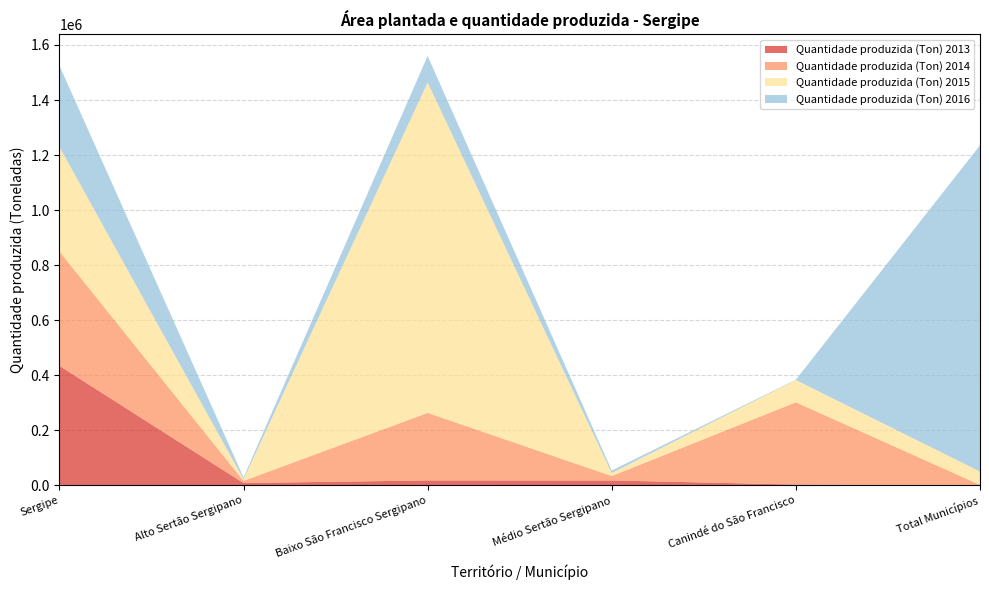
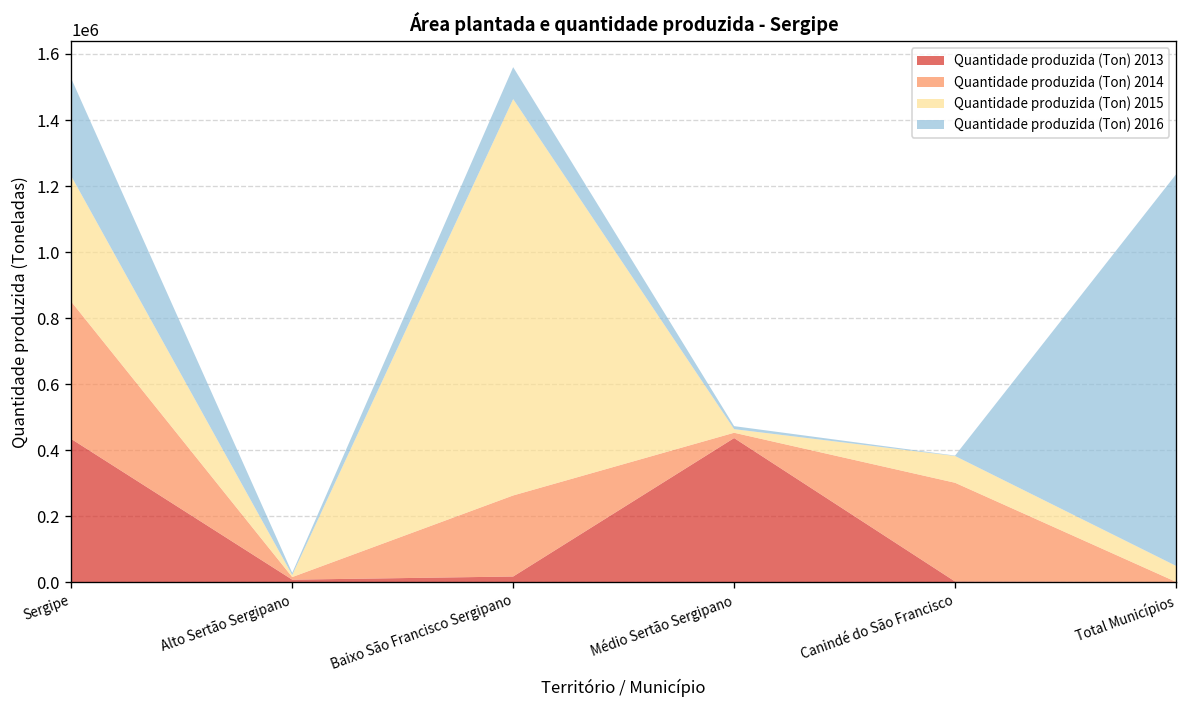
  {
    "Quantidade produzida (Ton) 2013": {
      "Sergipe": 430000,
      "Baixo São Francisco Sergipano": 20000,
-     "Médio Sertão Sergipano": 20000
+     "Médio Sertão Sergipano": 440000
    },
    "Quantidade produzida (Ton) 2014": {
      "Sergipe": 420000,
      "Baixo São Francisco Sergipano": 250000,
      "Médio Sertão Sergipano": 20000,
      "Canindé do São Francisco": 300000
    },
    "Quantidade produzida (Ton) 2015": {
      "Sergipe": 380000,
      "Baixo São Francisco Sergipano": 1200000,
      "Total Municípios": 50000
    },
    "Quantidade produzida (Ton) 2016": {
      "Sergipe": 300000,
      "Baixo São Francisco Sergipano": 100000,
      "Total Municípios": 1190000
    }
  }
